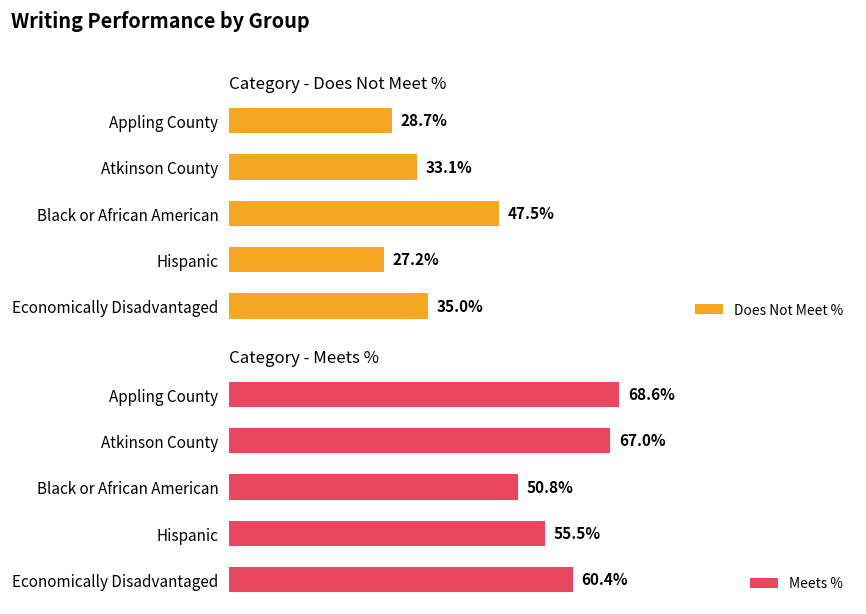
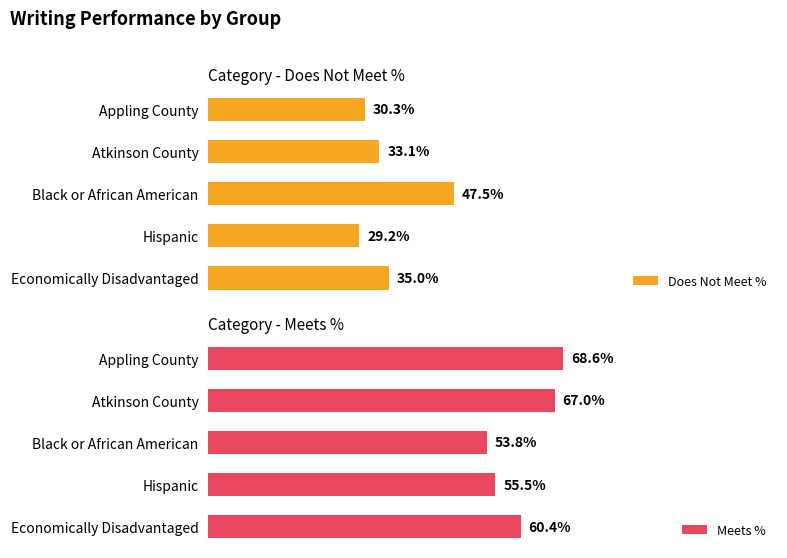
  {
    "Category - Does Not Meet %": {
-     "Appling County": "28.7%",
+     "Appling County": "30.3%",
      "Atkinson County": "33.1%",
      "Black or African American": "47.5%",
-     "Hispanic": "27.2%",
+     "Hispanic": "29.2%",
      "Economically Disadvantaged": "35.0%"
    },
    "Category - Meets %": {
      "Appling County": "68.6%",
      "Atkinson County": "67.0%",
-     "Black or African American": "50.8%",
+     "Black or African American": "53.8%",
      "Hispanic": "55.5%",
      "Economically Disadvantaged": "60.4%"
    }
  }
